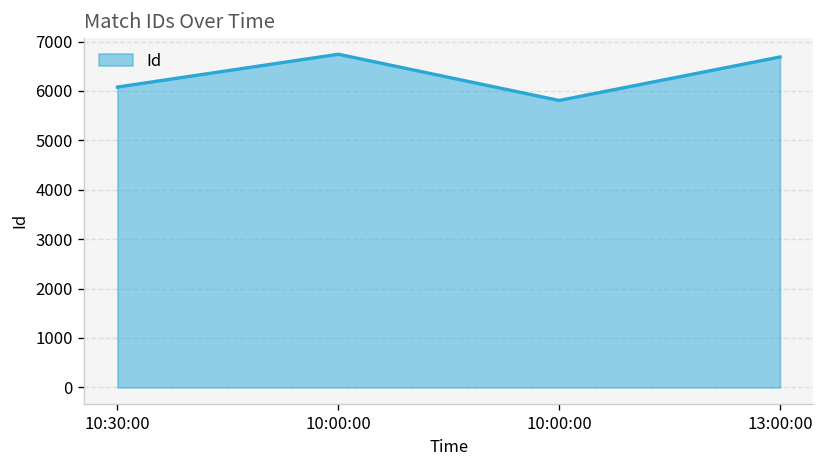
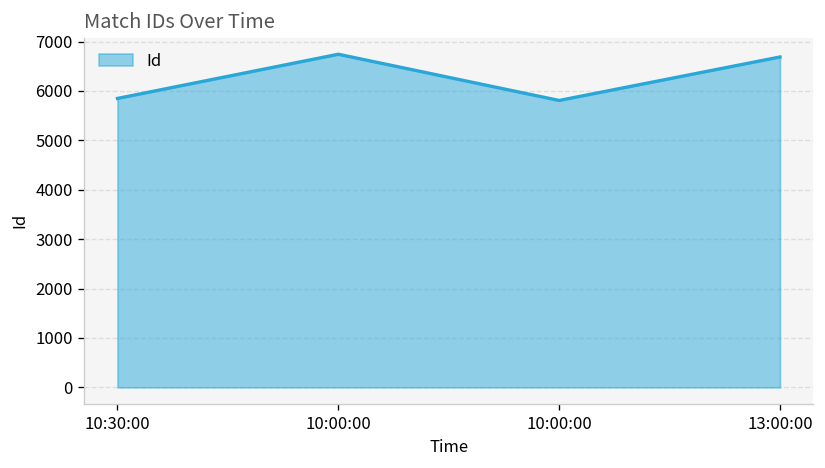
  {
-   "10:30:00": 6100,
+   "10:30:00": 5800,
    "13:00:00": 6700
  }
